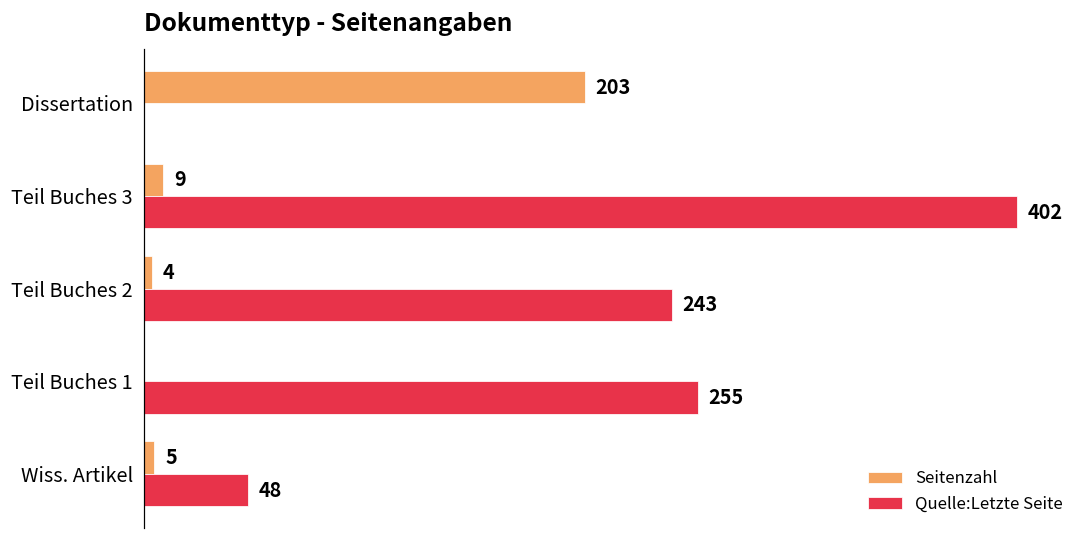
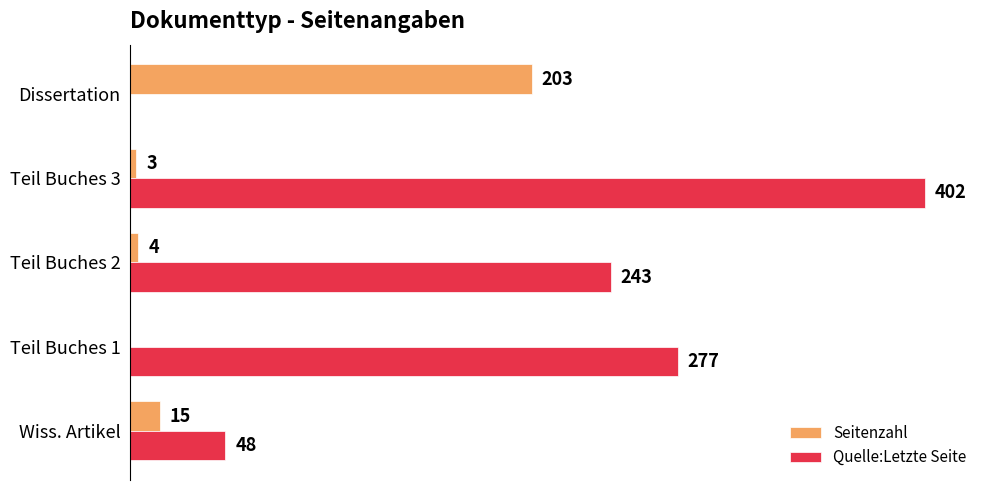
  {
    "Seitenzahl": {
      "Dissertation": 203,
-     "Teil Buches 3": 9,
+     "Teil Buches 3": 3,
      "Teil Buches 2": 4,
-     "Wiss. Artikel": 5
+     "Wiss. Artikel": 15
    },
    "Quelle:Letzte Seite": {
      "Teil Buches 3": 402,
      "Teil Buches 2": 243,
-     "Teil Buches 1": 255,
+     "Teil Buches 1": 277,
      "Wiss. Artikel": 48
    }
  }
